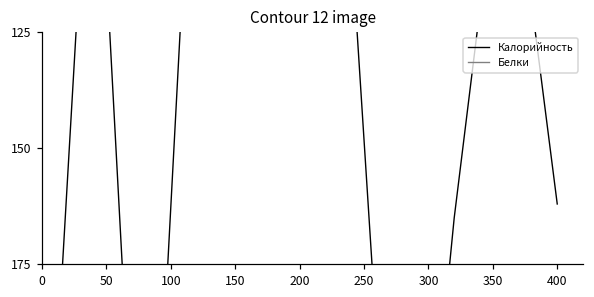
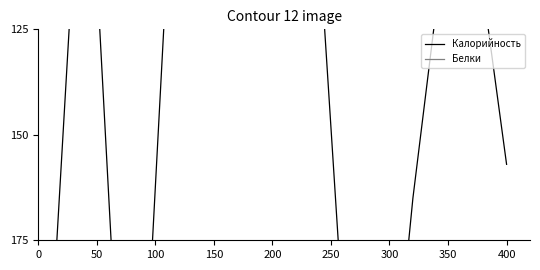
  {
    "Калорийность": {
-     "400": 162
+     "400": 157
    }
  }
